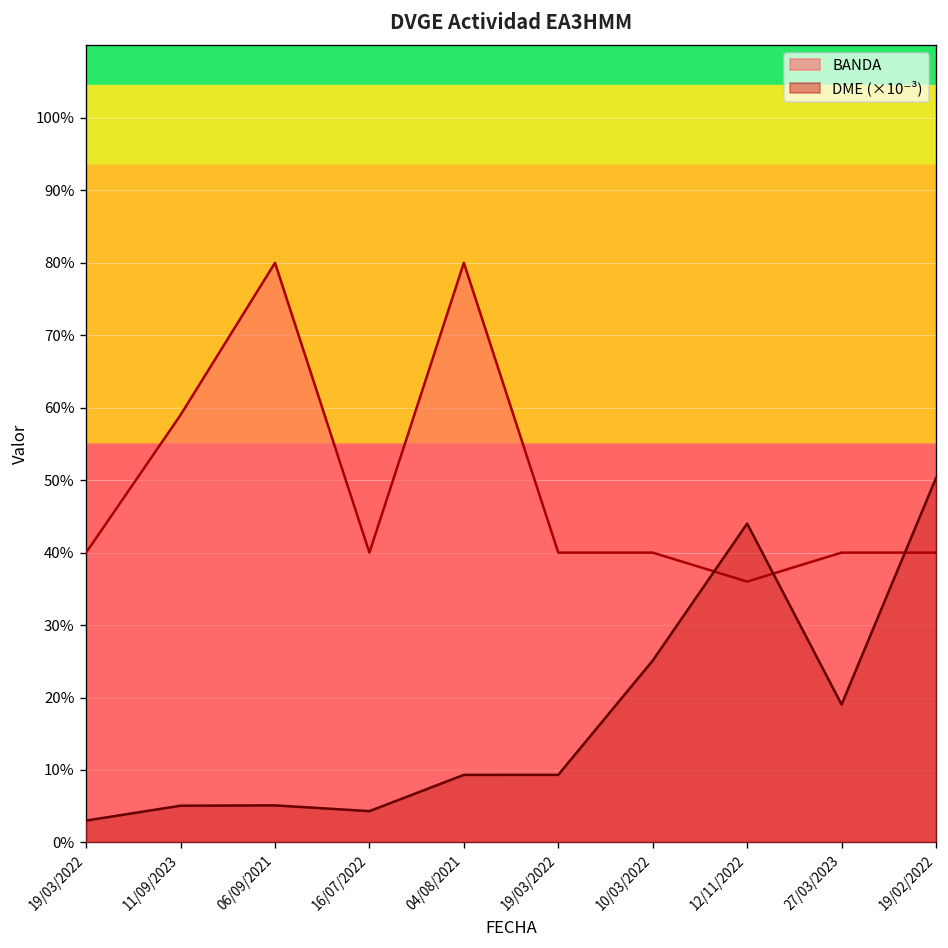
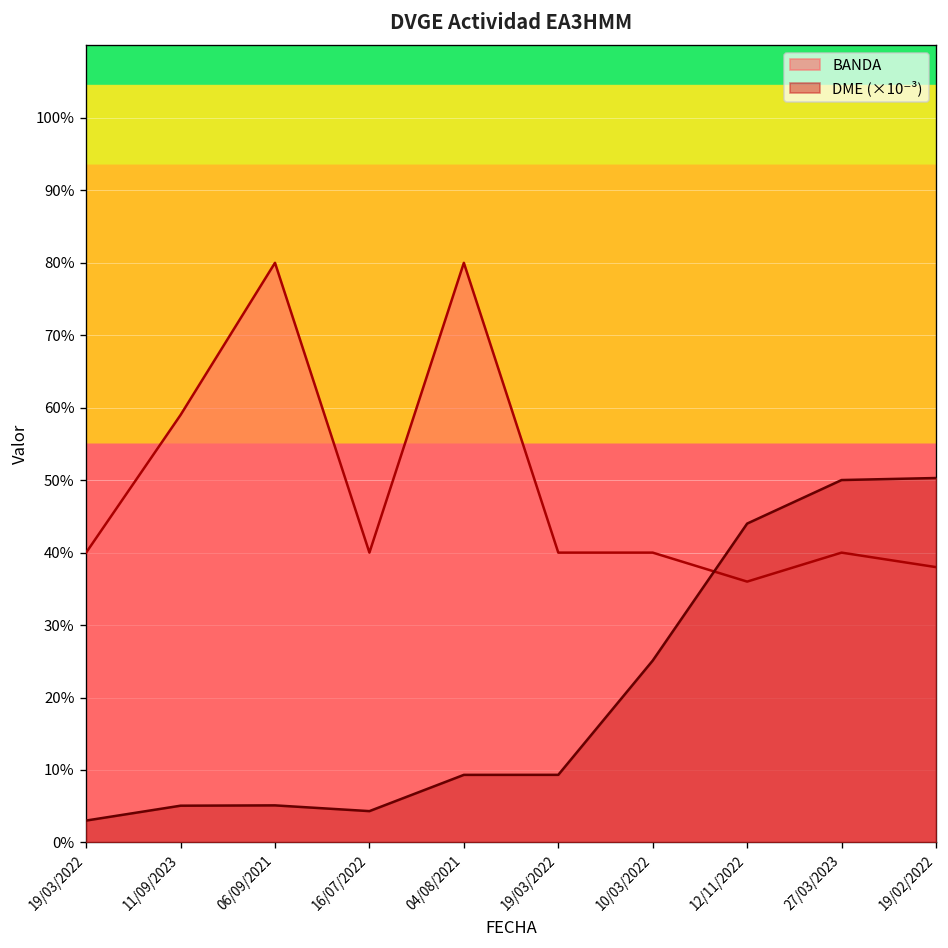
  {
    "BANDA": {
      "11/09/2023": "59%",
      "06/09/2021": "80%",
      "16/07/2022": "40%",
      "04/08/2021": "80%",
      "10/03/2022": "40%",
      "12/11/2022": "36%",
      "27/03/2023": "40%",
-     "19/02/2022": "40%"
+     "19/02/2022": "38%"
    },
    "DME (×10⁻³)": {
      "11/09/2023": "5%",
      "06/09/2021": "5%",
      "16/07/2022": "4%",
      "04/08/2021": "9%",
      "10/03/2022": "25%",
      "12/11/2022": "44%",
-     "27/03/2023": "19%",
+     "27/03/2023": "50%",
      "19/02/2022": "50%"
    }
  }
